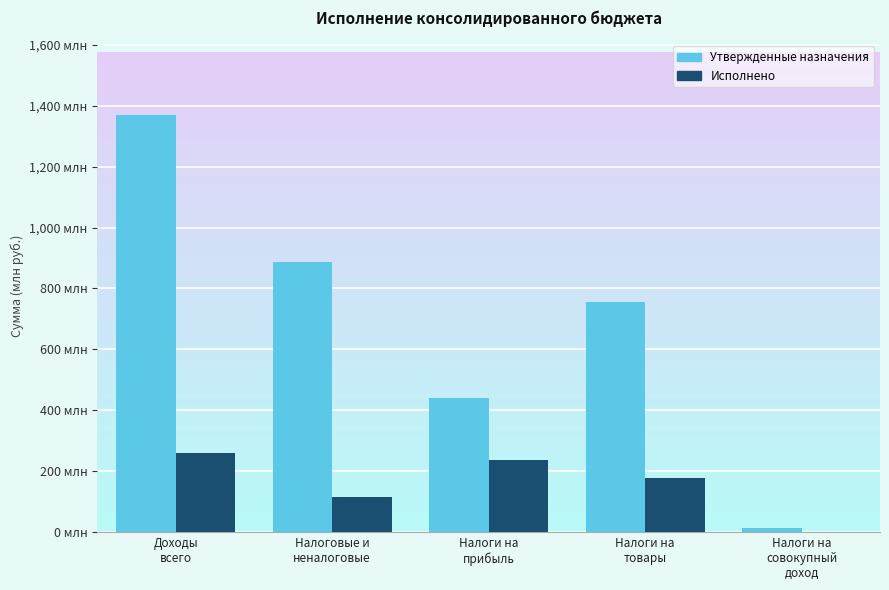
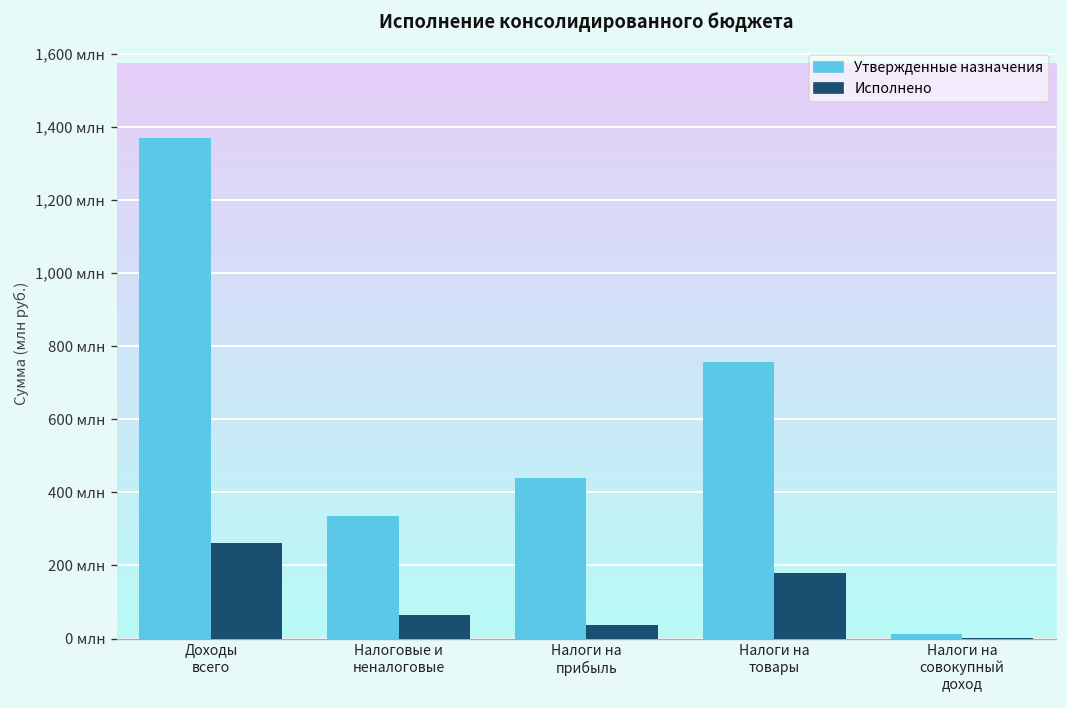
  {
    "Утвержденные назначения": {
      "Доходы всего": "1,370 млн",
-     "Налоговые и неналоговые": "890 млн",
+     "Налоговые и неналоговые": "330 млн",
      "Налоги на прибыль": "440 млн",
      "Налоги на товары": "760 млн",
      "Налоги на совокупный доход": "10 млн"
    },
    "Исполнено": {
      "Доходы всего": "260 млн",
-     "Налоговые и неналоговые": "110 млн",
-     "Налоги на прибыль": "240 млн",
+     "Налоговые и неналоговые": "70 млн",
+     "Налоги на прибыль": "40 млн",
      "Налоги на товары": "180 млн"
    }
  }
